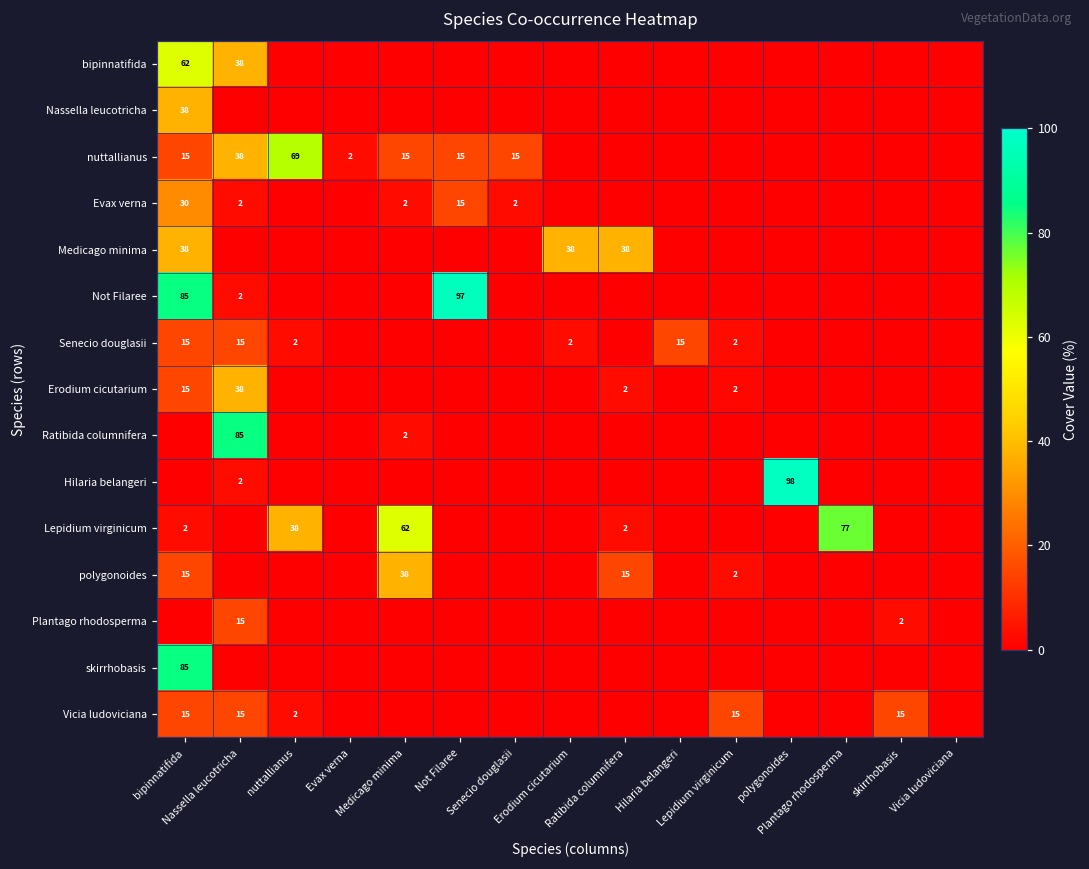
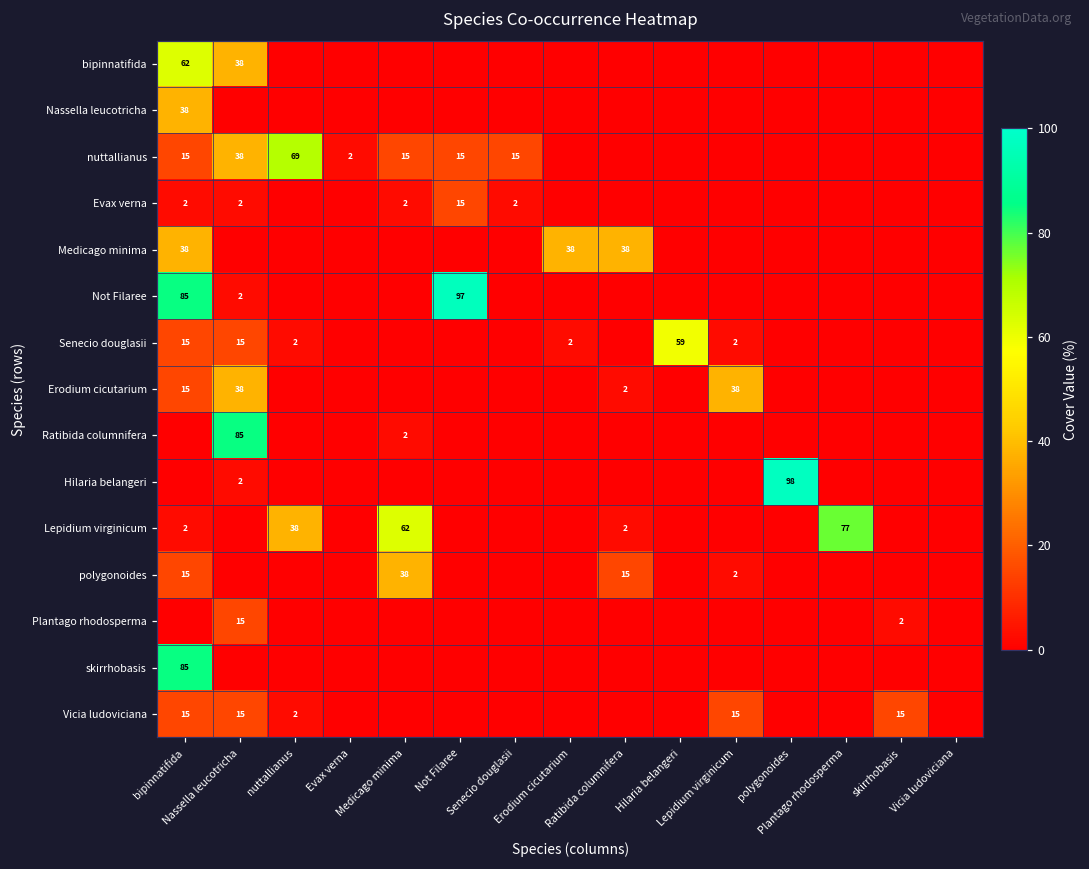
  {
    "bipinnatifida": {
      "bipinnatifida": 62,
      "Nassella leucotricha": 38
    },
    "Nassella leucotricha": {
      "bipinnatifida": 38
    },
    "nuttallianus": {
      "bipinnatifida": 15,
      "Nassella leucotricha": 38,
      "nuttallianus": 69,
      "Evax verna": 2,
      "Medicago minima": 15,
      "Not Filaree": 15,
      "Senecio douglasii": 15
    },
    "Evax verna": {
-     "bipinnatifida": 30,
+     "bipinnatifida": 2,
      "Nassella leucotricha": 2,
      "Medicago minima": 2,
      "Not Filaree": 15,
      "Senecio douglasii": 2
    },
    "Medicago minima": {
      "bipinnatifida": 38,
      "Erodium cicutarium": 38,
      "Ratibida columnifera": 38
    },
    "Not Filaree": {
      "bipinnatifida": 85,
      "Nassella leucotricha": 2,
      "Not Filaree": 97
    },
    "Senecio douglasii": {
      "bipinnatifida": 15,
      "Nassella leucotricha": 15,
      "nuttallianus": 2,
      "Erodium cicutarium": 2,
-     "Hilaria belangeri": 15,
+     "Hilaria belangeri": 59,
      "Lepidium virginicum": 2
    },
    "Erodium cicutarium": {
      "bipinnatifida": 15,
      "Nassella leucotricha": 38,
      "Ratibida columnifera": 2,
-     "Lepidium virginicum": 2
+     "Lepidium virginicum": 38
    },
    "Ratibida columnifera": {
      "Nassella leucotricha": 85,
      "Medicago minima": 2
    },
    "Hilaria belangeri": {
      "Nassella leucotricha": 2,
      "polygonoides": 98
    },
    "Lepidium virginicum": {
      "bipinnatifida": 2,
      "nuttallianus": 38,
      "Medicago minima": 62,
      "Ratibida columnifera": 2,
      "Plantago rhodosperma": 77
    },
    "polygonoides": {
      "bipinnatifida": 15,
      "Medicago minima": 38,
      "Ratibida columnifera": 15,
      "Lepidium virginicum": 2
    },
    "Plantago rhodosperma": {
      "Nassella leucotricha": 15,
      "skirrhobasis": 2
    },
    "skirrhobasis": {
      "bipinnatifida": 85
    },
    "Vicia ludoviciana": {
      "bipinnatifida": 15,
      "Nassella leucotricha": 15,
      "nuttallianus": 2,
      "Lepidium virginicum": 15,
      "skirrhobasis": 15
    }
  }
